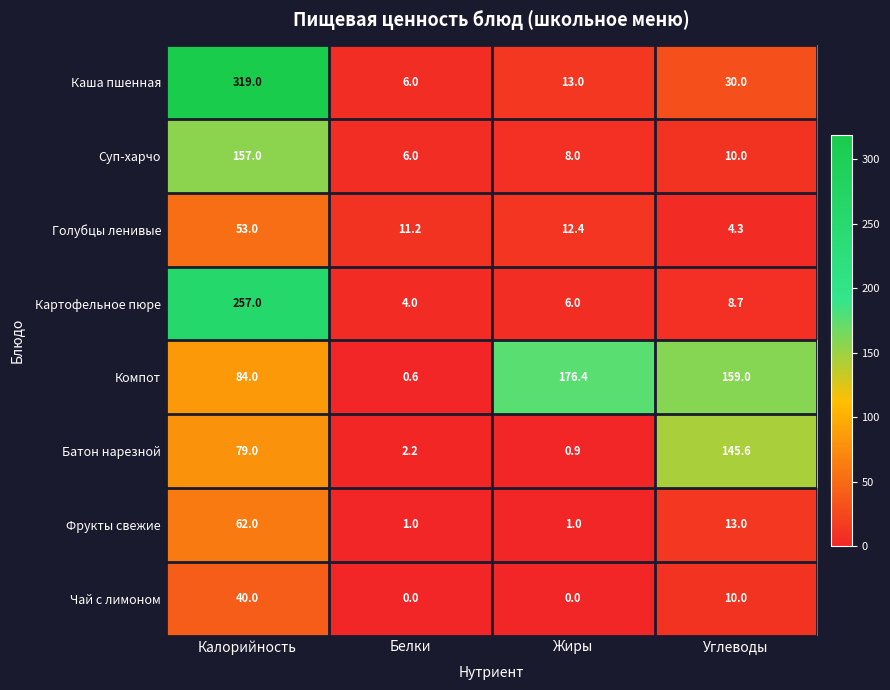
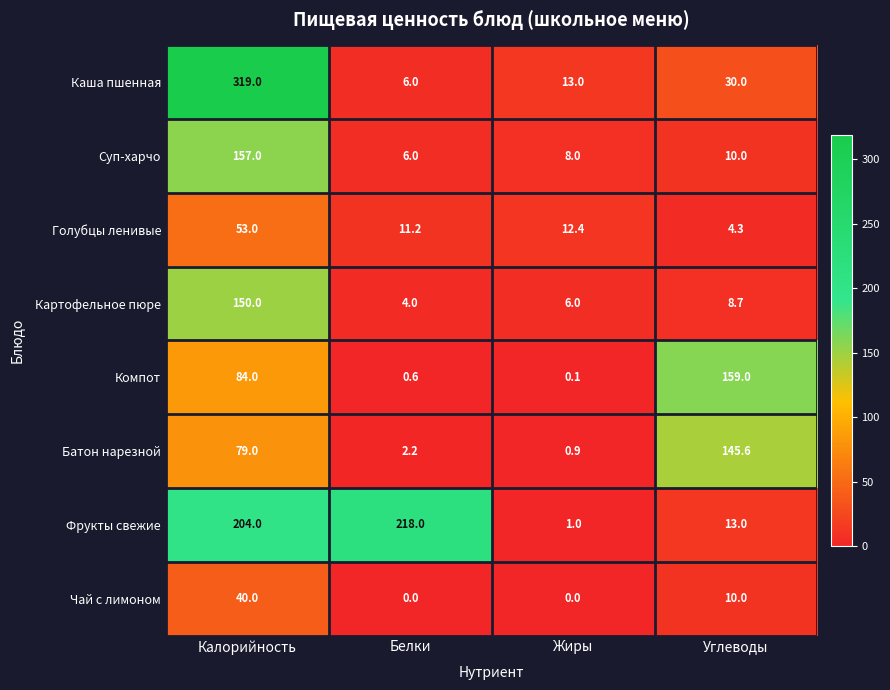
  {
    "Каша пшенная": {
      "Калорийность": 319.0,
      "Белки": 6.0,
      "Жиры": 13.0,
      "Углеводы": 30.0
    },
    "Суп-харчо": {
      "Калорийность": 157.0,
      "Белки": 6.0,
      "Жиры": 8.0,
      "Углеводы": 10.0
    },
    "Голубцы ленивые": {
      "Калорийность": 53.0,
      "Белки": 11.2,
      "Жиры": 12.4,
      "Углеводы": 4.3
    },
    "Картофельное пюре": {
-     "Калорийность": 257.0,
+     "Калорийность": 150.0,
      "Белки": 4.0,
      "Жиры": 6.0,
      "Углеводы": 8.7
    },
    "Компот": {
      "Калорийность": 84.0,
      "Белки": 0.6,
-     "Жиры": 176.4,
+     "Жиры": 0.1,
      "Углеводы": 159.0
    },
    "Батон нарезной": {
      "Калорийность": 79.0,
      "Белки": 2.2,
      "Жиры": 0.9,
      "Углеводы": 145.6
    },
    "Фрукты свежие": {
-     "Калорийность": 62.0,
-     "Белки": 1.0,
+     "Калорийность": 204.0,
+     "Белки": 218.0,
      "Жиры": 1.0,
      "Углеводы": 13.0
    },
    "Чай с лимоном": {
      "Калорийность": 40.0,
      "Белки": 0.0,
      "Жиры": 0.0,
      "Углеводы": 10.0
    }
  }
